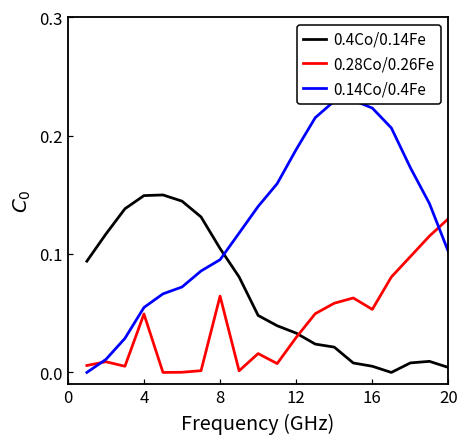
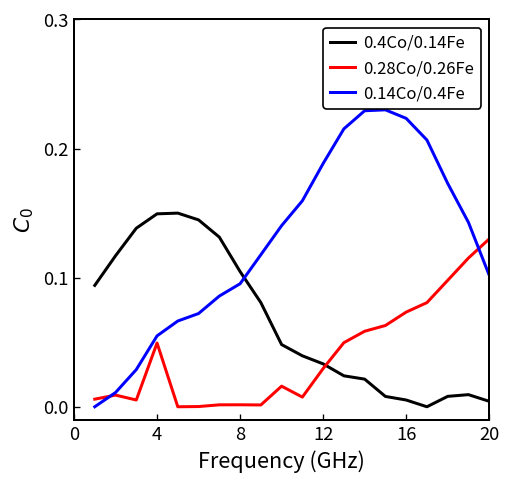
  {
    "0.4Co/0.14Fe": {
      "4": 0.149,
      "8": 0.105,
      "12": 0.033,
      "16": 0.005,
      "20": 0.004
    },
    "0.28Co/0.26Fe": {
      "4": 0.049,
-     "8": 0.065,
+     "8": 0.002,
      "12": 0.030,
-     "16": 0.053,
+     "16": 0.073,
      "20": 0.130
    },
    "0.14Co/0.4Fe": {
      "4": 0.055,
      "8": 0.095,
      "12": 0.188,
      "16": 0.223,
      "20": 0.102
    }
  }
